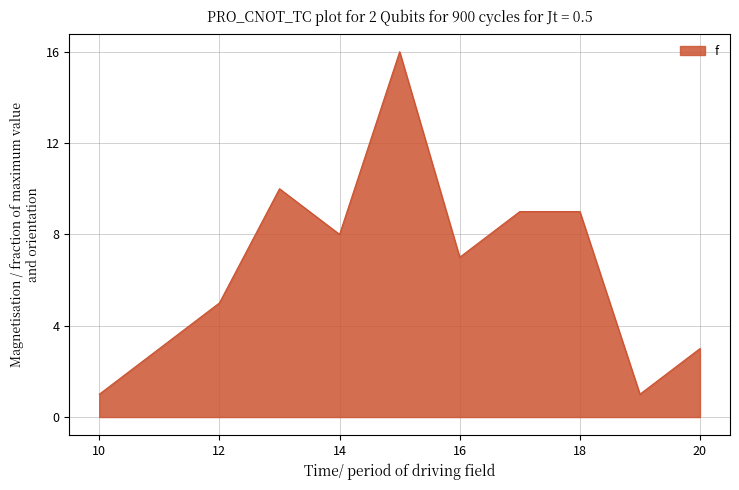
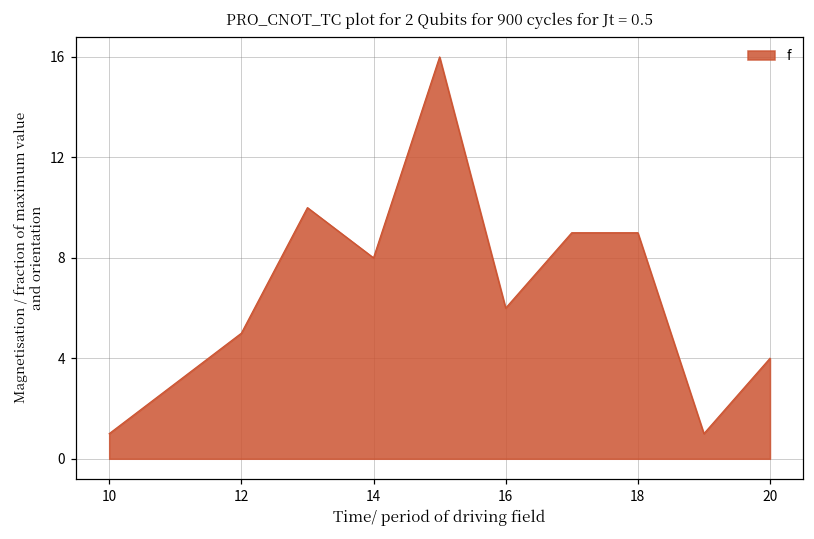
  {
    "10": 1,
    "12": 5,
    "14": 8,
-   "16": 7,
+   "16": 6,
    "18": 9,
-   "20": 3
+   "20": 4
  }
